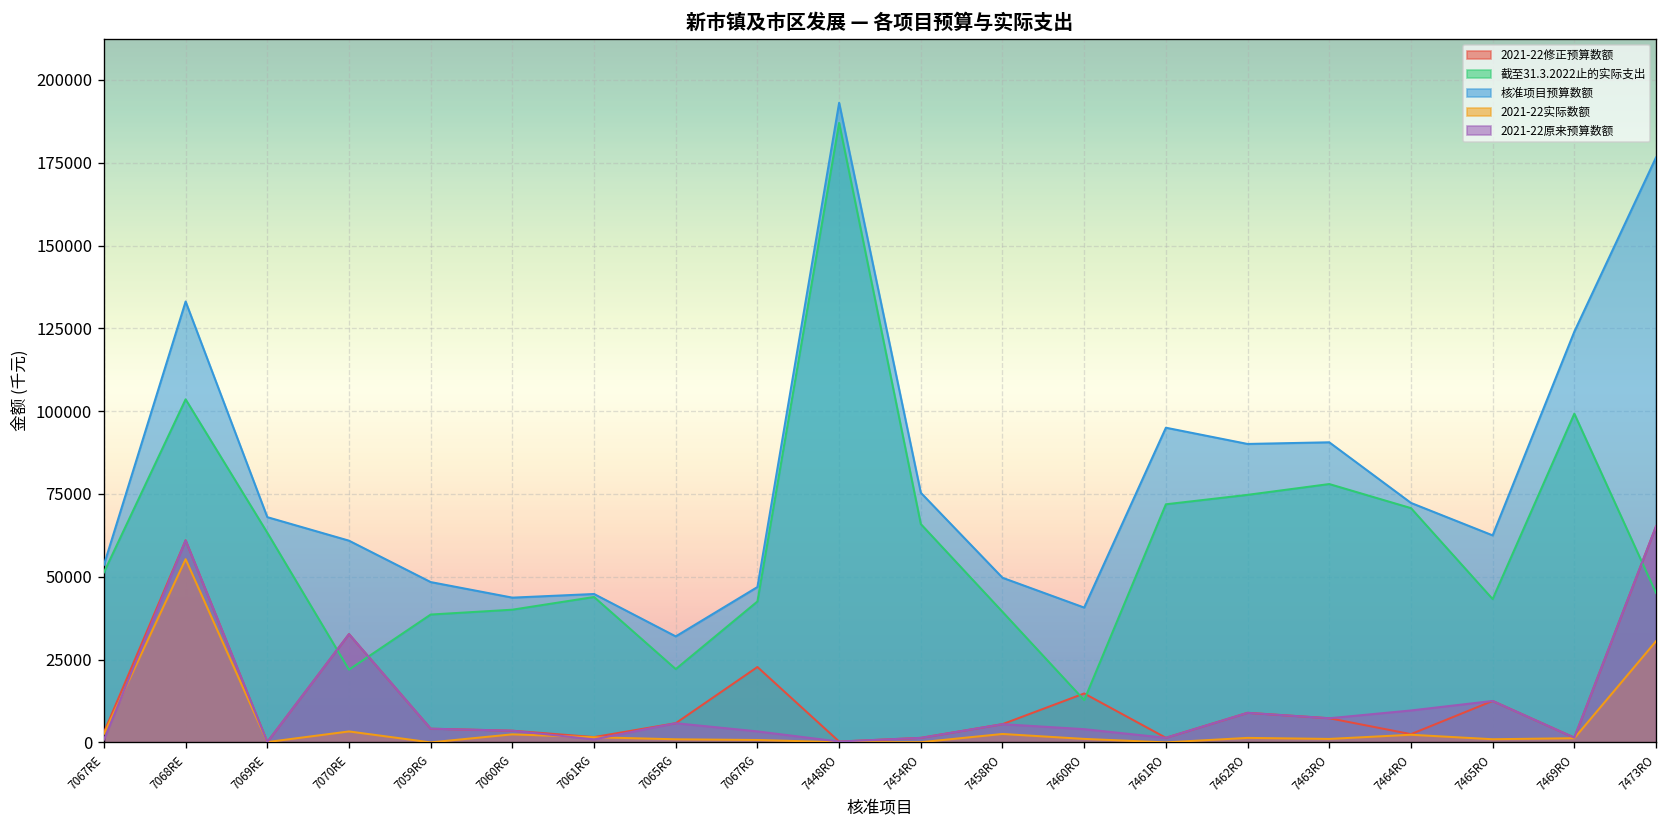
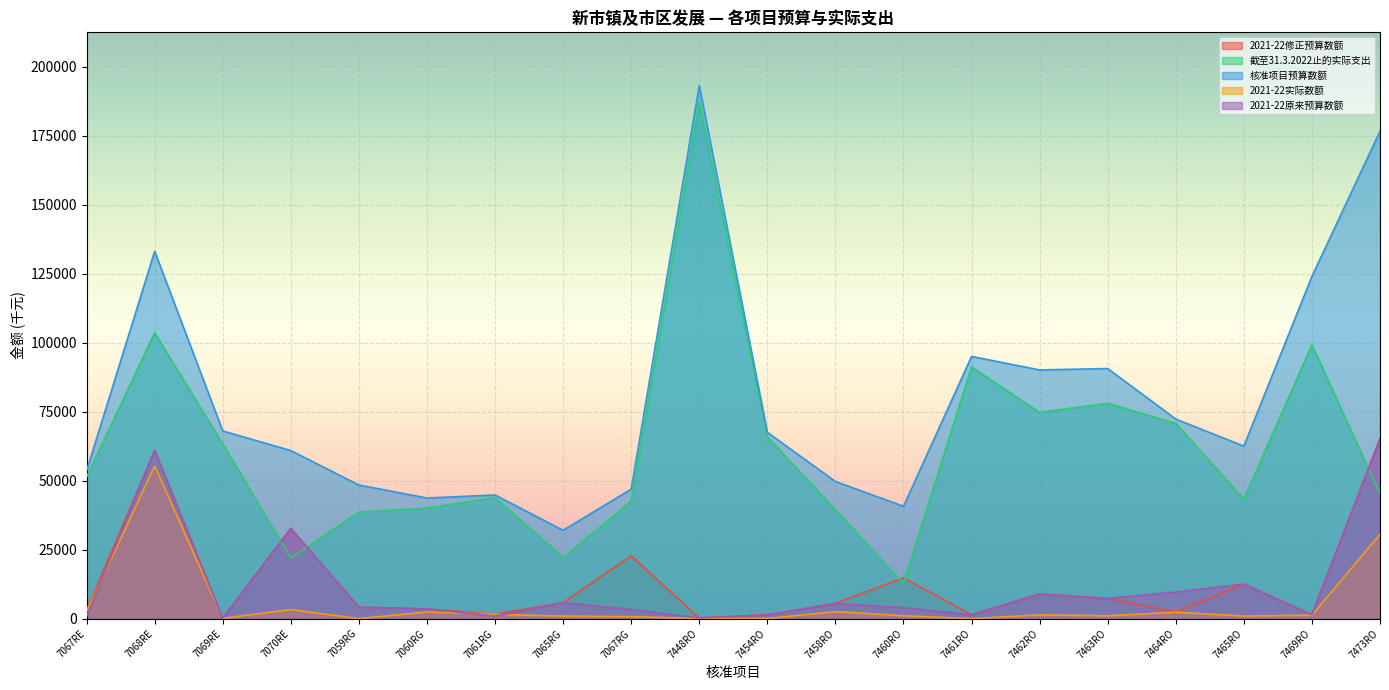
  {
    "2021-22修正预算数额": {
      "7067RG": 23000,
      "7460RO": 15000
    },
    "截至31.3.2022止的实际支出": {
      "7067RE": 51000,
      "7068RE": 104000,
      "7069RE": 63000,
      "7070RE": 22000,
      "7059RG": 39000,
      "7060RG": 40000,
      "7065RG": 22000,
      "7067RG": 43000,
      "7448RO": 187000,
      "7454RO": 66000,
      "7458RO": 39000,
      "7460RO": 13000,
-     "7461RO": 72000,
+     "7461RO": 91000,
      "7462RO": 75000,
      "7463RO": 78000,
      "7464RO": 71000,
      "7465RO": 43000,
      "7469RO": 99000,
      "7473RO": 45000
    },
    "核准项目预算数额": {
      "7067RE": 54000,
      "7068RE": 133000,
      "7069RE": 68000,
      "7070RE": 61000,
      "7059RG": 48000,
      "7060RG": 44000,
      "7065RG": 32000,
      "7067RG": 47000,
      "7448RO": 193000,
-     "7454RO": 75000,
+     "7454RO": 68000,
      "7458RO": 50000,
      "7460RO": 41000,
      "7461RO": 95000,
      "7462RO": 90000,
      "7463RO": 91000,
      "7464RO": 72000,
      "7465RO": 63000,
      "7469RO": 124000,
      "7473RO": 177000
    },
    "2021-22实际数额": {
      "7068RE": 55000,
      "7070RE": 3000,
      "7059RG": 0,
      "7060RG": 2000,
      "7065RG": 1000,
      "7067RG": 1000,
      "7454RO": 0,
      "7458RO": 3000,
      "7460RO": 1000,
      "7461RO": 0,
      "7462RO": 1000,
      "7463RO": 1000,
      "7465RO": 1000,
      "7473RO": 31000
    },
    "2021-22原来预算数额": {
      "7067RE": 1000,
      "7067RG": 3000,
      "7460RO": 4000,
      "7464RO": 10000
    }
  }
